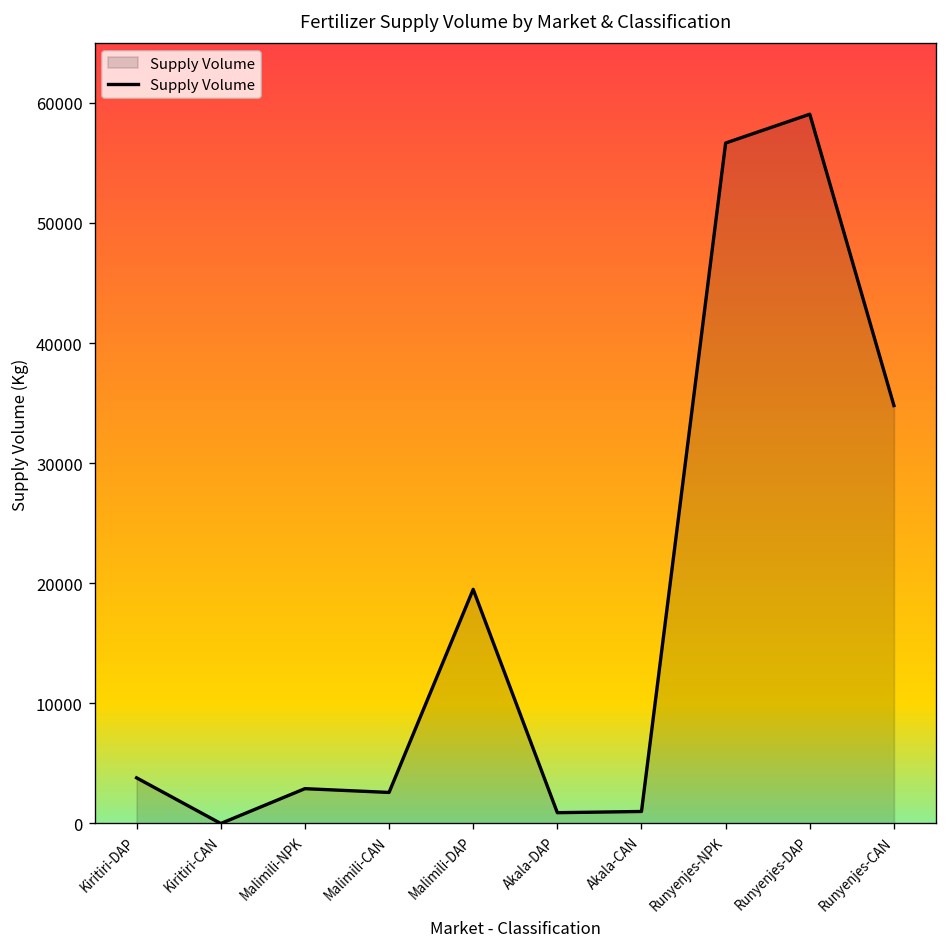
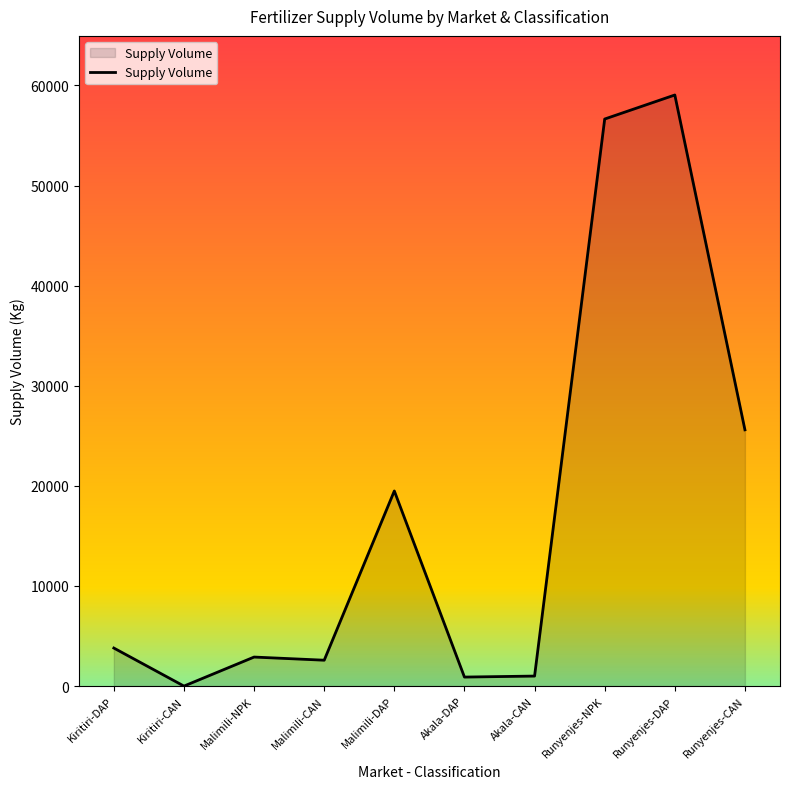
  {
    "Kiritiri-DAP": 3800,
    "Kiritiri-CAN": 0,
    "Malimili-NPK": 2900,
    "Malimili-CAN": 2600,
    "Malimili-DAP": 19500,
    "Akala-DAP": 900,
    "Akala-CAN": 1000,
    "Runyenjes-NPK": 56700,
    "Runyenjes-DAP": 59100,
-   "Runyenjes-CAN": 34800
+   "Runyenjes-CAN": 25600
  }
